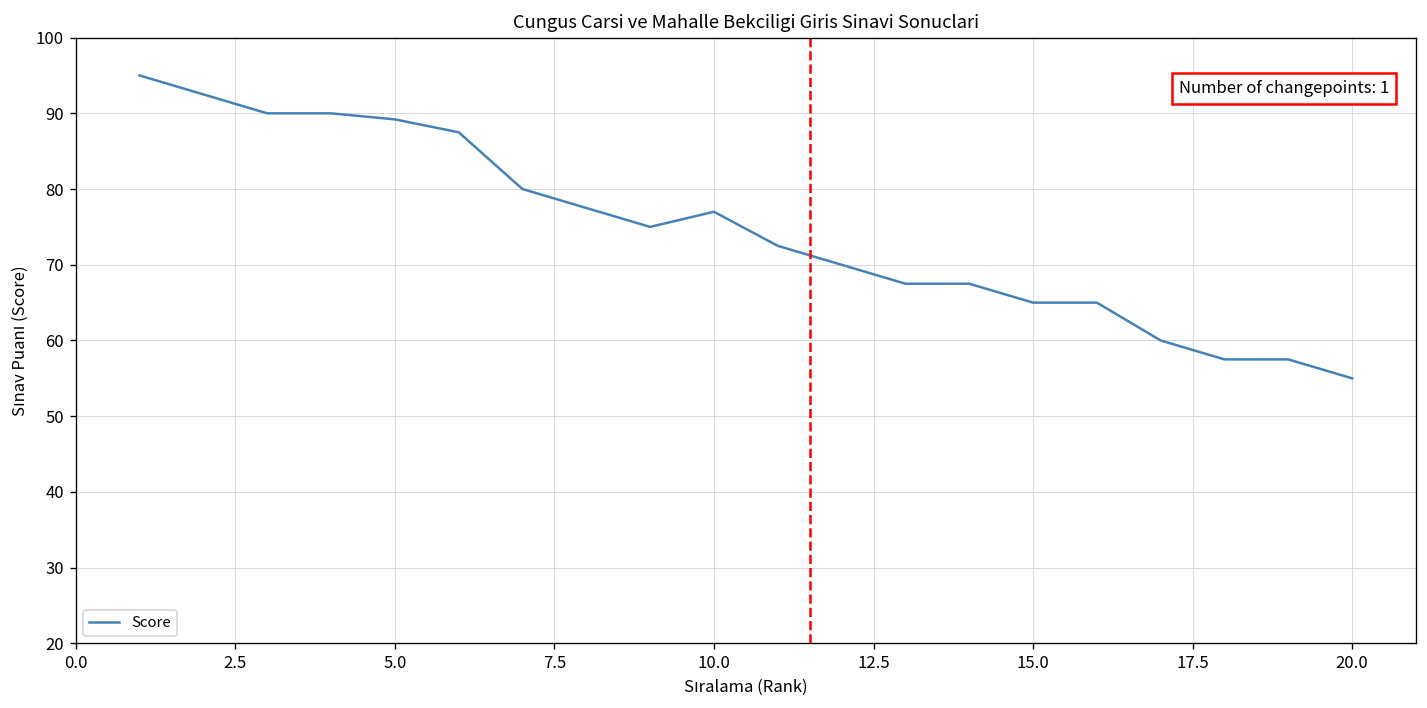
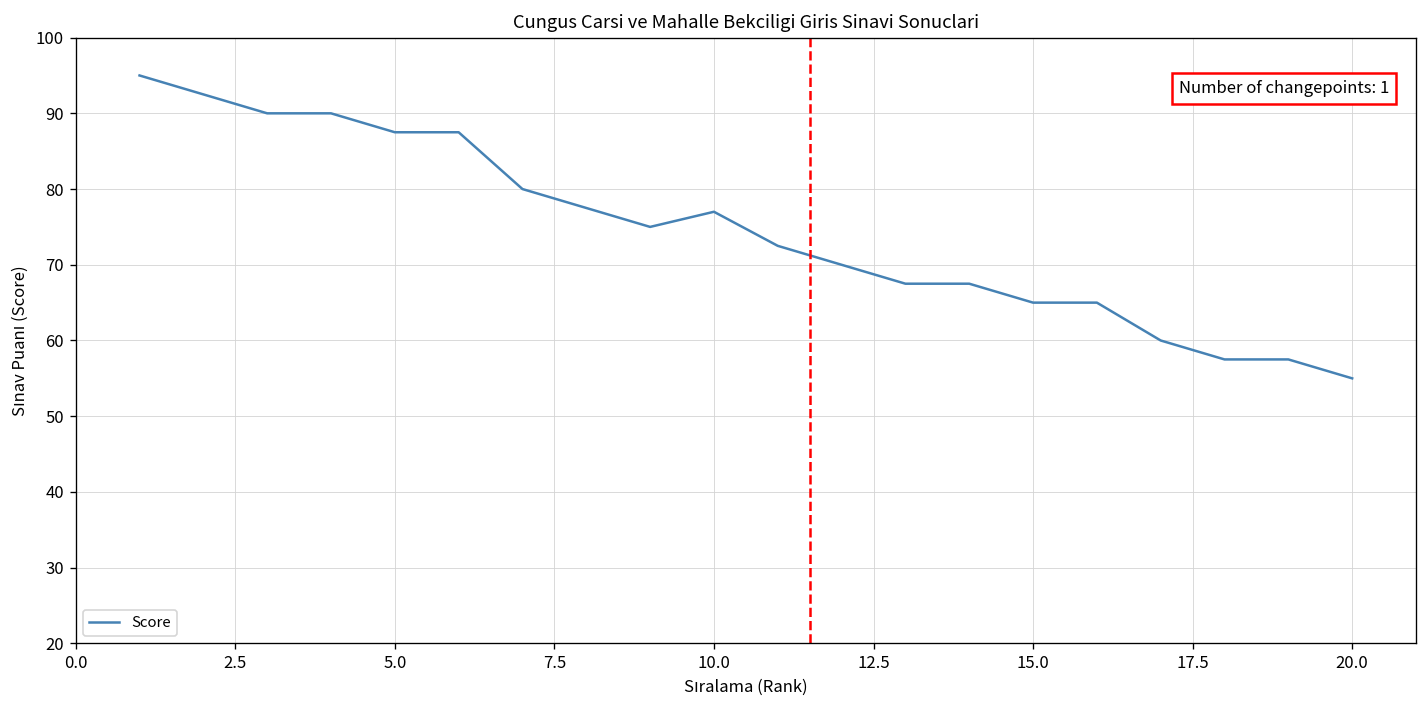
  {
-   "5.0": 89,
+   "5.0": 88,
    "10.0": 77,
    "15.0": 65,
    "20.0": 55
  }
